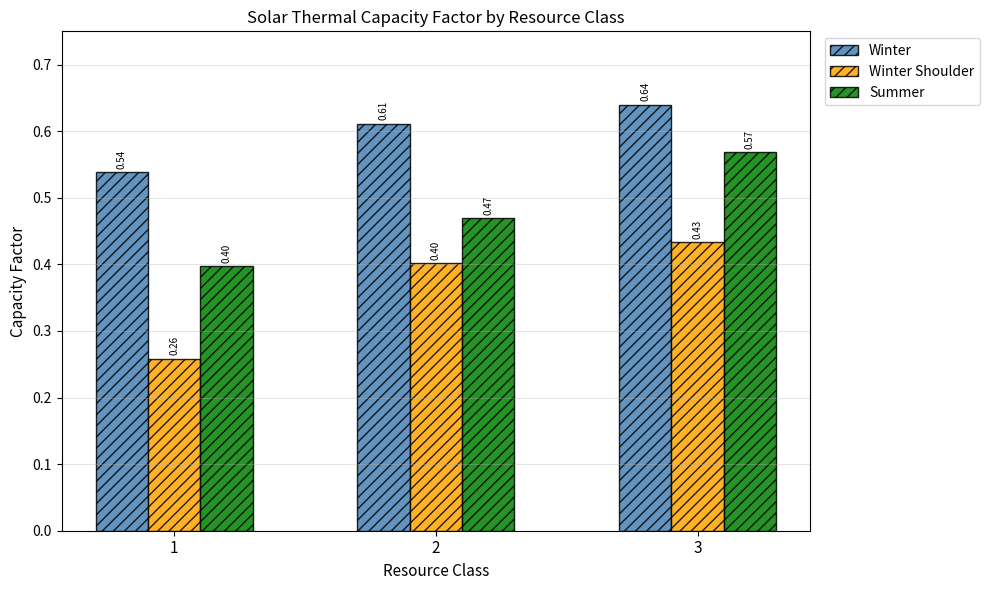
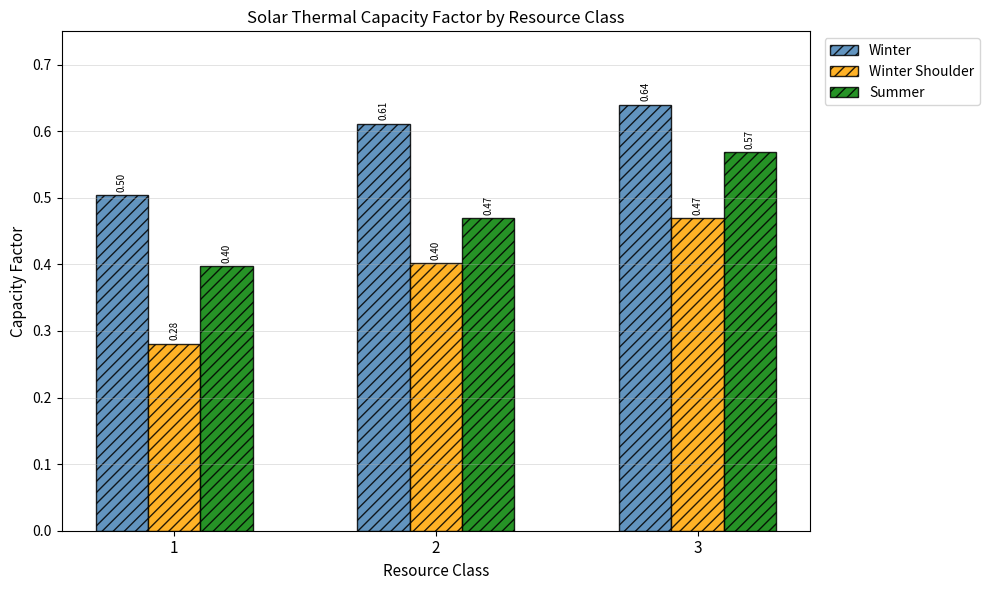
  {
    "Winter": {
-     "1": 0.54,
+     "1": 0.50,
      "2": 0.61,
      "3": 0.64
    },
    "Winter Shoulder": {
-     "1": 0.26,
+     "1": 0.28,
      "2": 0.40,
-     "3": 0.43
+     "3": 0.47
    },
    "Summer": {
      "1": 0.40,
      "2": 0.47,
      "3": 0.57
    }
  }
